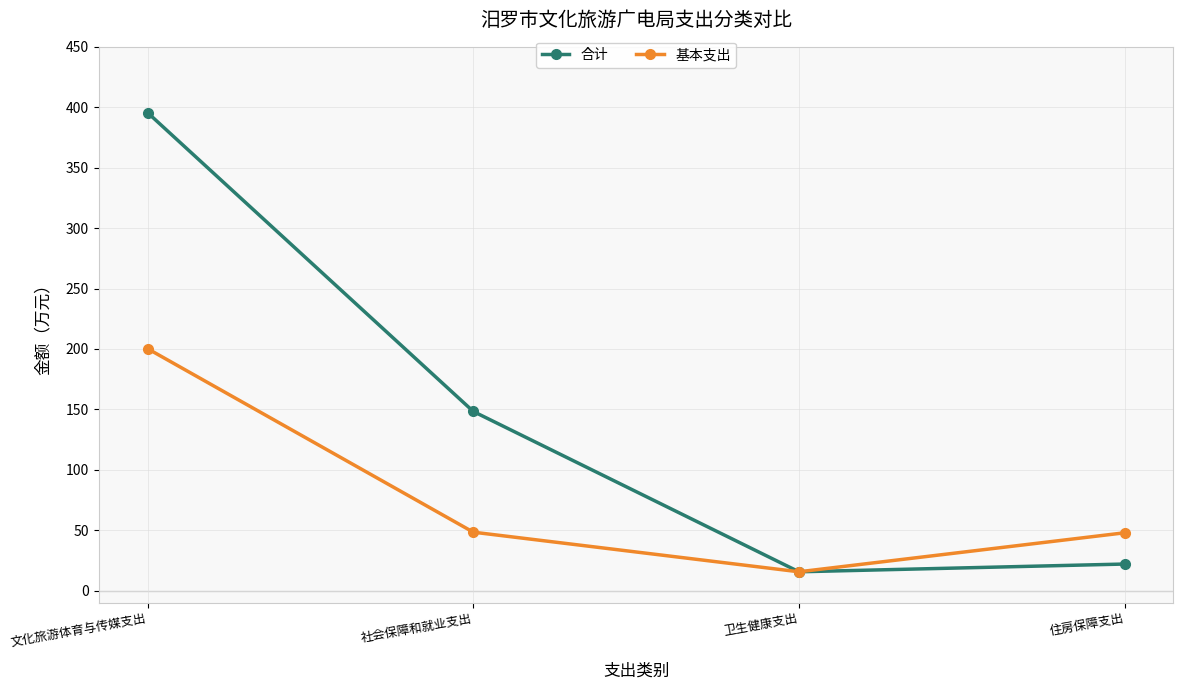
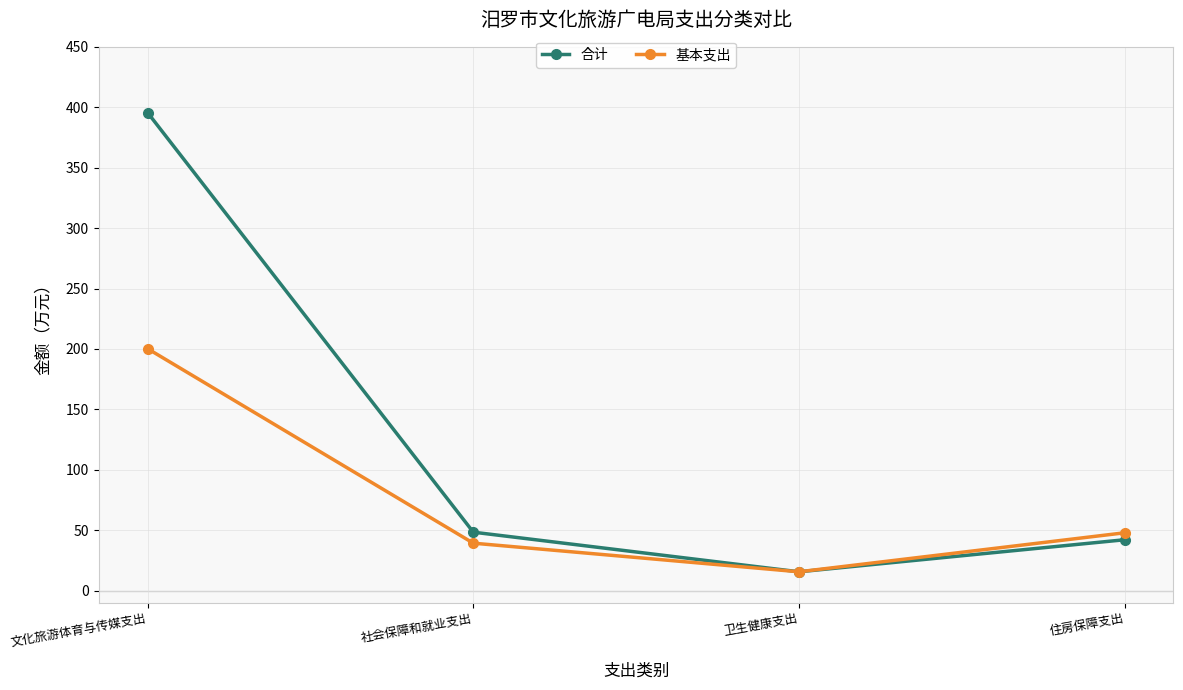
  {
    "合计": {
      "文化旅游体育与传媒支出": 395,
-     "社会保障和就业支出": 148,
-     "住房保障支出": 22
+     "社会保障和就业支出": 48,
+     "住房保障支出": 42
    },
    "基本支出": {
      "文化旅游体育与传媒支出": 200,
-     "社会保障和就业支出": 48,
+     "社会保障和就业支出": 39,
      "住房保障支出": 48
    }
  }
